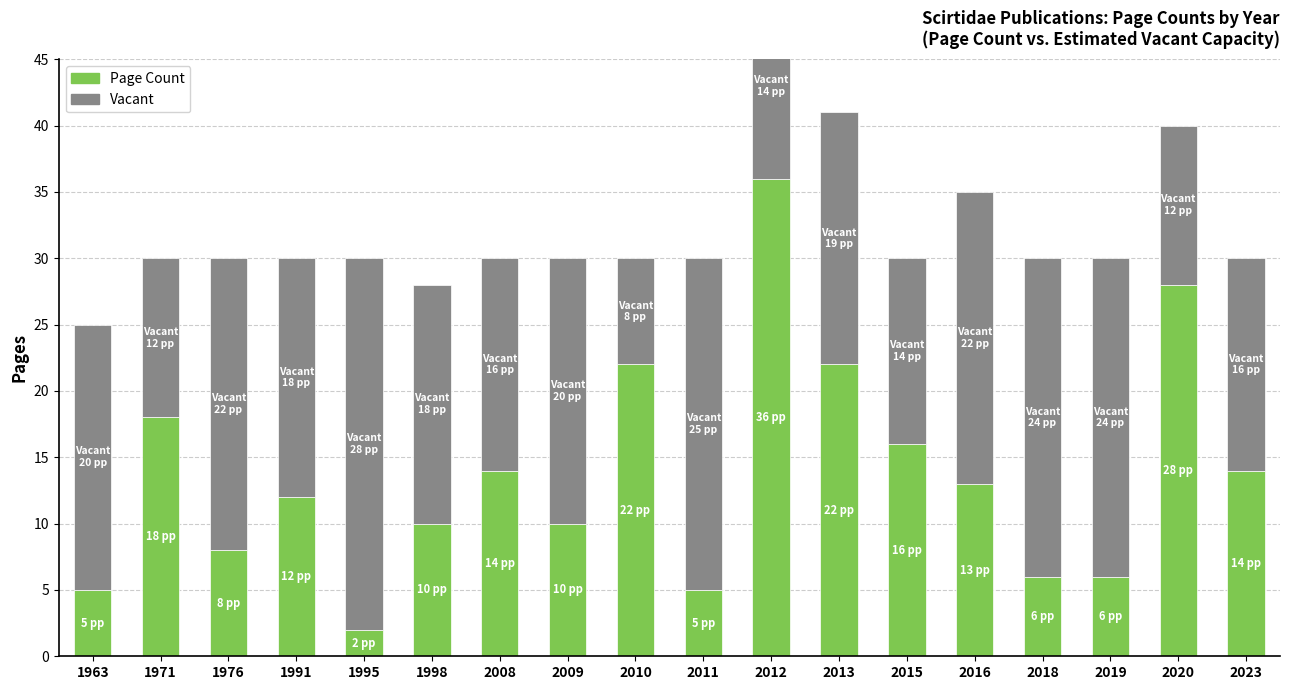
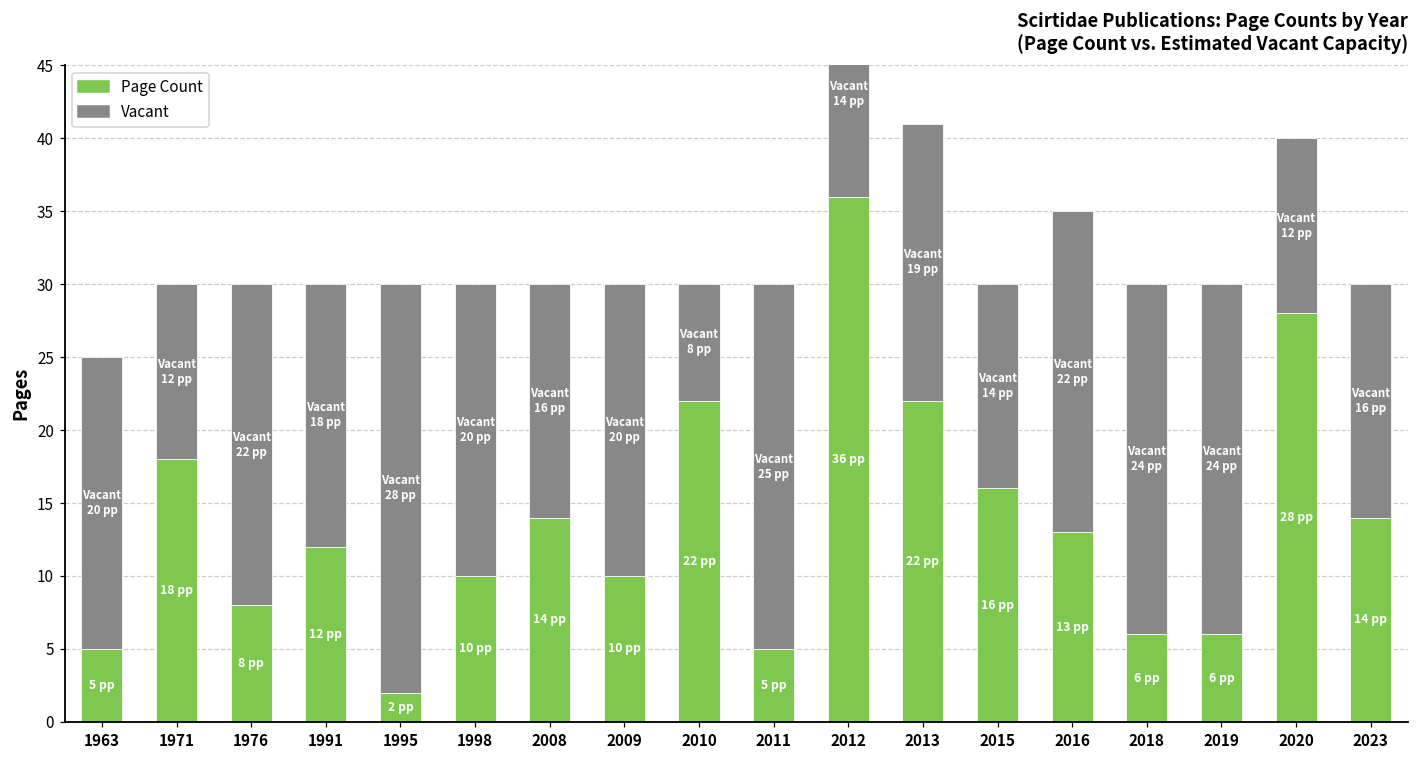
  {
    "Page Count": {
      "1963": 5,
      "1971": 18,
      "1976": 8,
      "1991": 12,
      "1995": 2,
      "1998": 10,
      "2008": 14,
      "2009": 10,
      "2010": 22,
      "2011": 5,
      "2012": 36,
      "2013": 22,
      "2015": 16,
      "2016": 13,
      "2018": 6,
      "2019": 6,
      "2020": 28,
      "2023": 14
    },
    "Vacant": {
      "1963": 20,
      "1971": 12,
      "1976": 22,
      "1991": 18,
      "1995": 28,
-     "1998": 18,
+     "1998": 20,
      "2008": 16,
      "2009": 20,
      "2010": 8,
      "2011": 25,
      "2013": 19,
      "2015": 14,
      "2016": 22,
      "2018": 24,
      "2019": 24,
      "2020": 12,
      "2023": 16
    }
  }
